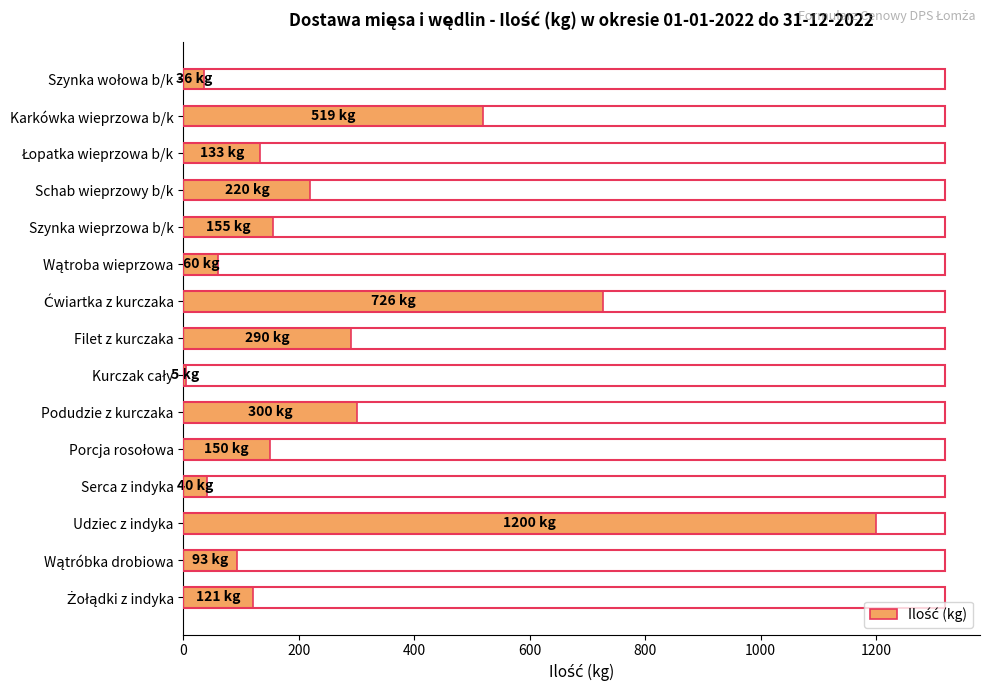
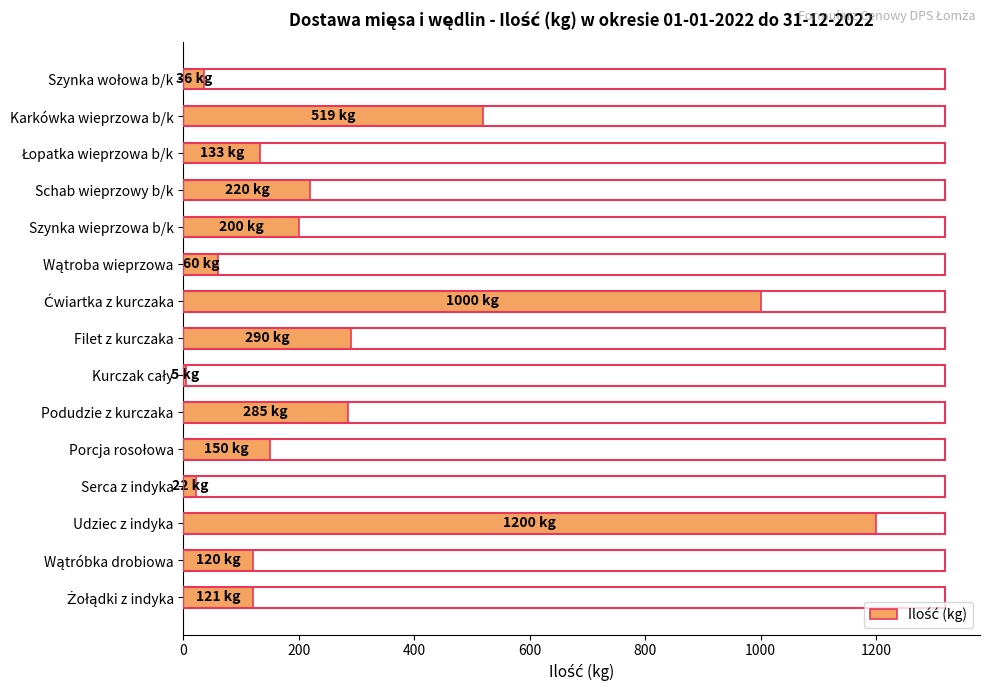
  {
    "Szynka wołowa b/k": 36,
    "Karkówka wieprzowa b/k": 519,
    "Łopatka wieprzowa b/k": 133,
    "Schab wieprzowy b/k": 220,
-   "Szynka wieprzowa b/k": 155,
+   "Szynka wieprzowa b/k": 200,
    "Wątroba wieprzowa": 60,
-   "Ćwiartka z kurczaka": 726,
+   "Ćwiartka z kurczaka": 1000,
    "Filet z kurczaka": 290,
    "Kurczak cały": 5,
-   "Podudzie z kurczaka": 300,
+   "Podudzie z kurczaka": 285,
    "Porcja rosołowa": 150,
-   "Serca z indyka": 40,
+   "Serca z indyka": 22,
    "Udziec z indyka": 1200,
-   "Wątróbka drobiowa": 93,
+   "Wątróbka drobiowa": 120,
    "Żołądki z indyka": 121
  }
